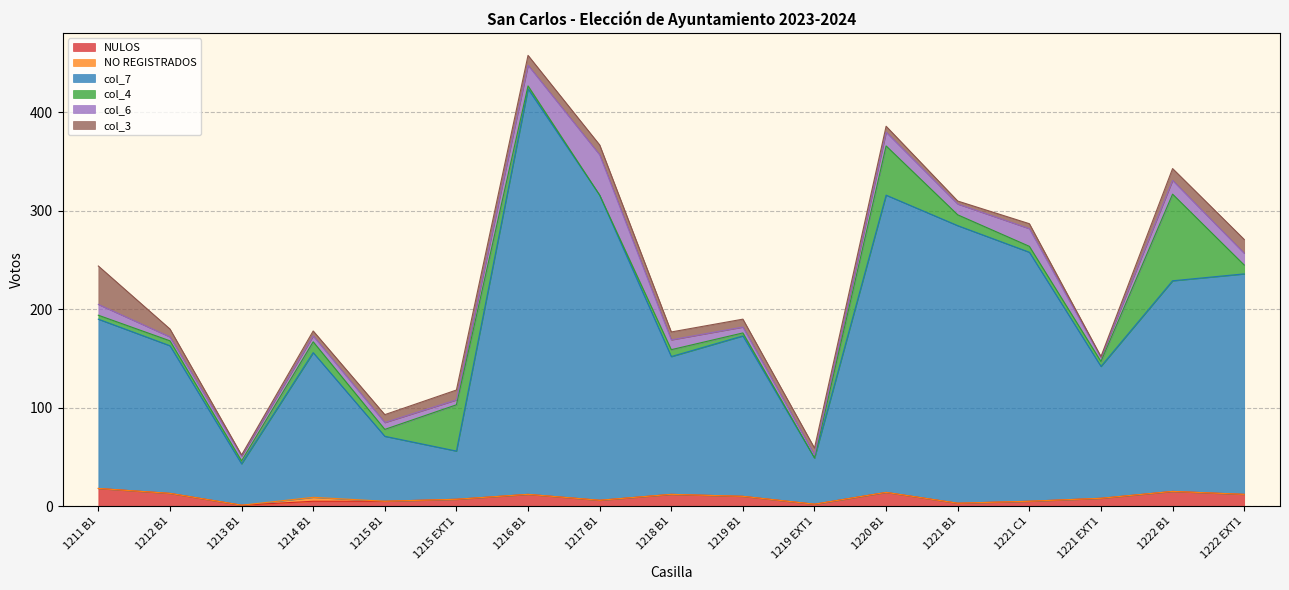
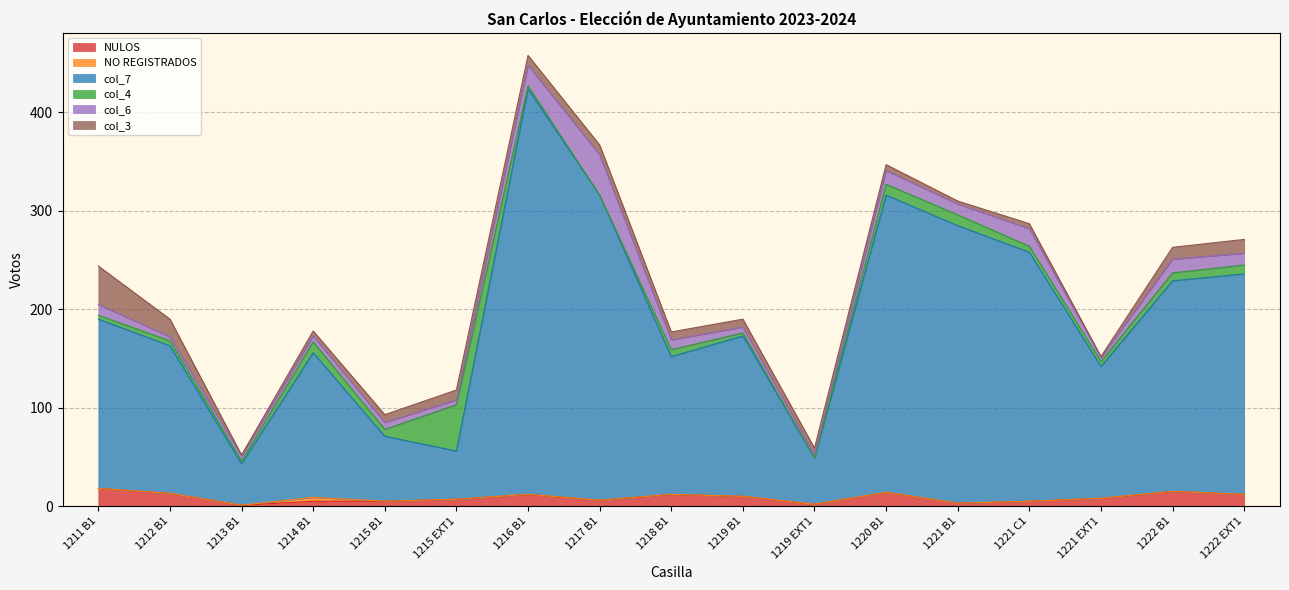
  {
    "NULOS": {
      "1214 B1": 10
    },
    "NO REGISTRADOS": {
      "1214 B1": 10
    },
    "col_7": {
      "1211 B1": 170,
      "1212 B1": 150,
      "1213 B1": 40,
      "1214 B1": 150,
      "1215 B1": 70,
      "1215 EXT1": 50,
      "1216 B1": 410,
      "1218 B1": 140,
      "1219 B1": 160,
      "1220 B1": 300,
      "1221 B1": 280,
      "1221 C1": 250,
      "1221 EXT1": 130,
      "1222 B1": 210,
      "1222 EXT1": 220
    },
    "col_4": {
      "1211 B1": 0,
      "1212 B1": 10,
      "1213 B1": 0,
      "1214 B1": 10,
      "1215 B1": 10,
      "1215 EXT1": 50,
      "1216 B1": 0,
      "1218 B1": 10,
      "1219 B1": 0,
-     "1220 B1": 50,
+     "1220 B1": 10,
      "1221 B1": 10,
      "1221 C1": 10,
      "1221 EXT1": 10,
-     "1222 B1": 90,
+     "1222 B1": 10,
      "1222 EXT1": 10
    },
    "col_6": {
      "1211 B1": 10,
      "1212 B1": 0,
      "1214 B1": 10,
      "1215 B1": 10,
      "1215 EXT1": 10,
      "1216 B1": 20,
      "1217 B1": 40,
      "1218 B1": 10,
      "1219 B1": 10,
      "1219 EXT1": 0,
      "1220 B1": 10,
      "1221 B1": 10,
      "1221 C1": 20,
      "1222 B1": 10,
      "1222 EXT1": 10
    },
    "col_3": {
      "1211 B1": 40,
-     "1212 B1": 10,
+     "1212 B1": 20,
      "1214 B1": 10,
      "1215 B1": 10,
      "1215 EXT1": 10,
      "1216 B1": 10,
      "1217 B1": 10,
      "1218 B1": 10,
      "1219 B1": 10,
      "1219 EXT1": 10,
      "1220 B1": 10,
      "1221 B1": 0,
      "1221 C1": 10,
      "1222 B1": 10,
      "1222 EXT1": 10
    }
  }
